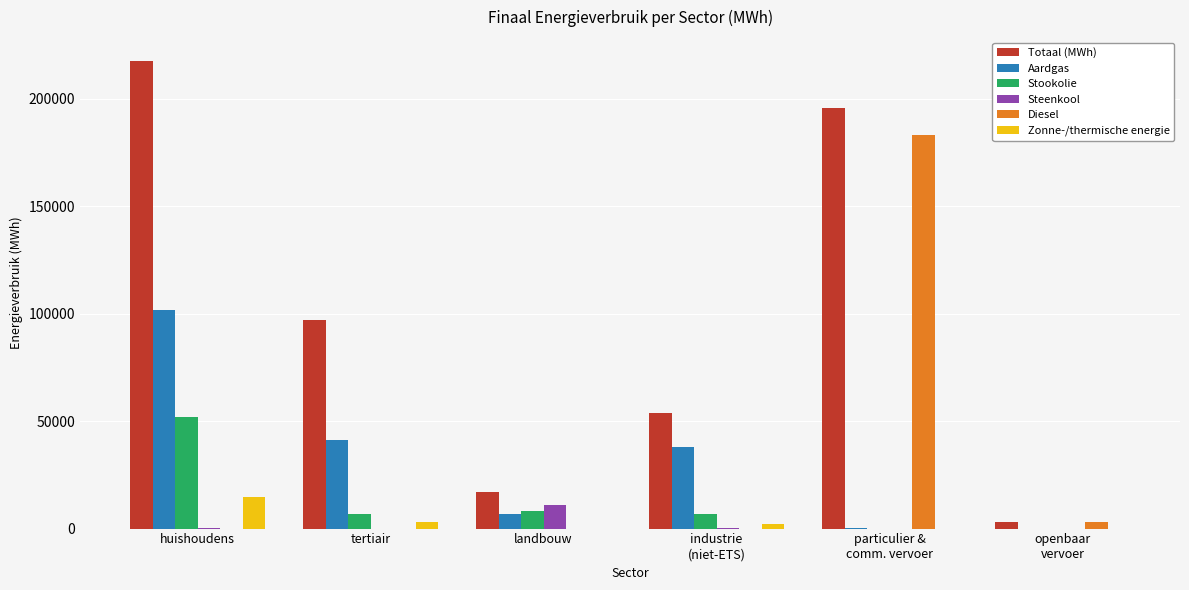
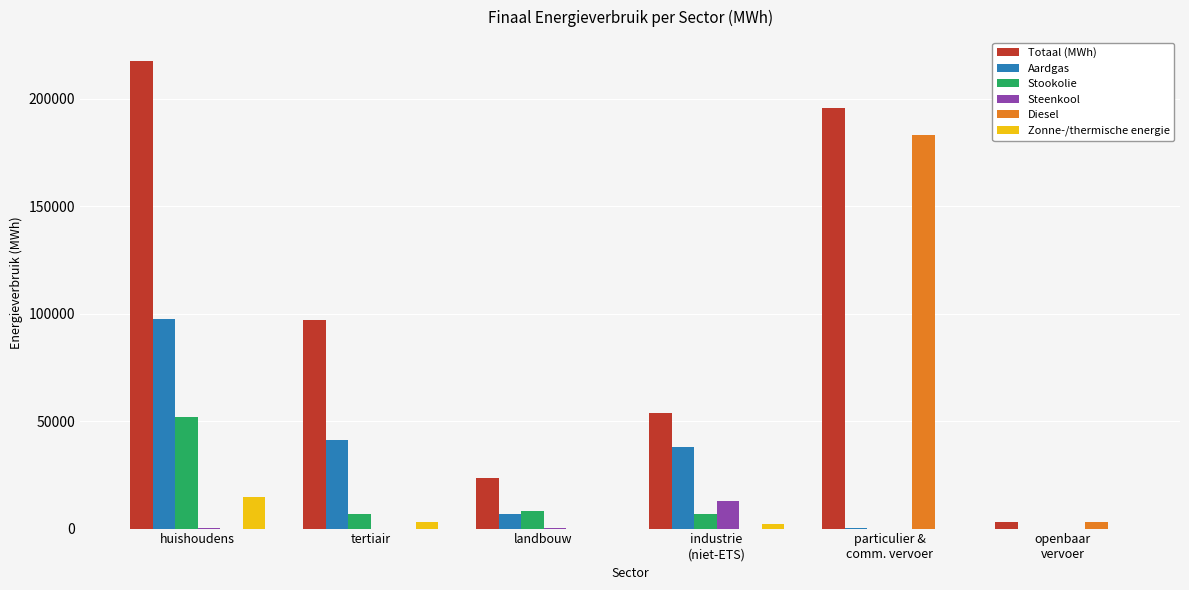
  {
    "Totaal (MWh)": {
      "huishoudens": 218000,
      "tertiair": 97000,
-     "landbouw": 17000,
+     "landbouw": 24000,
      "industrie (niet-ETS)": 54000,
      "particulier & comm. vervoer": 196000,
      "openbaar vervoer": 3000
    },
    "Aardgas": {
-     "huishoudens": 102000,
+     "huishoudens": 98000,
      "tertiair": 41000,
      "landbouw": 7000,
      "industrie (niet-ETS)": 38000,
      "openbaar vervoer": 0
    },
    "Stookolie": {
      "huishoudens": 52000,
      "tertiair": 7000,
      "landbouw": 8000,
      "industrie (niet-ETS)": 7000,
      "particulier & comm. vervoer": 0,
      "openbaar vervoer": 0
    },
    "Steenkool": {
-     "landbouw": 11000,
-     "industrie (niet-ETS)": 0,
+     "landbouw": 0,
+     "industrie (niet-ETS)": 13000,
      "particulier & comm. vervoer": 0,
      "openbaar vervoer": 0
    },
    "Diesel": {
      "huishoudens": 0,
      "tertiair": 0,
      "landbouw": 0,
      "industrie (niet-ETS)": 0,
      "particulier & comm. vervoer": 183000,
      "openbaar vervoer": 3000
    },
    "Zonne-/thermische energie": {
      "huishoudens": 14000,
      "tertiair": 3000,
      "landbouw": 0,
      "industrie (niet-ETS)": 2000,
      "particulier & comm. vervoer": 0,
      "openbaar vervoer": 0
    }
  }
